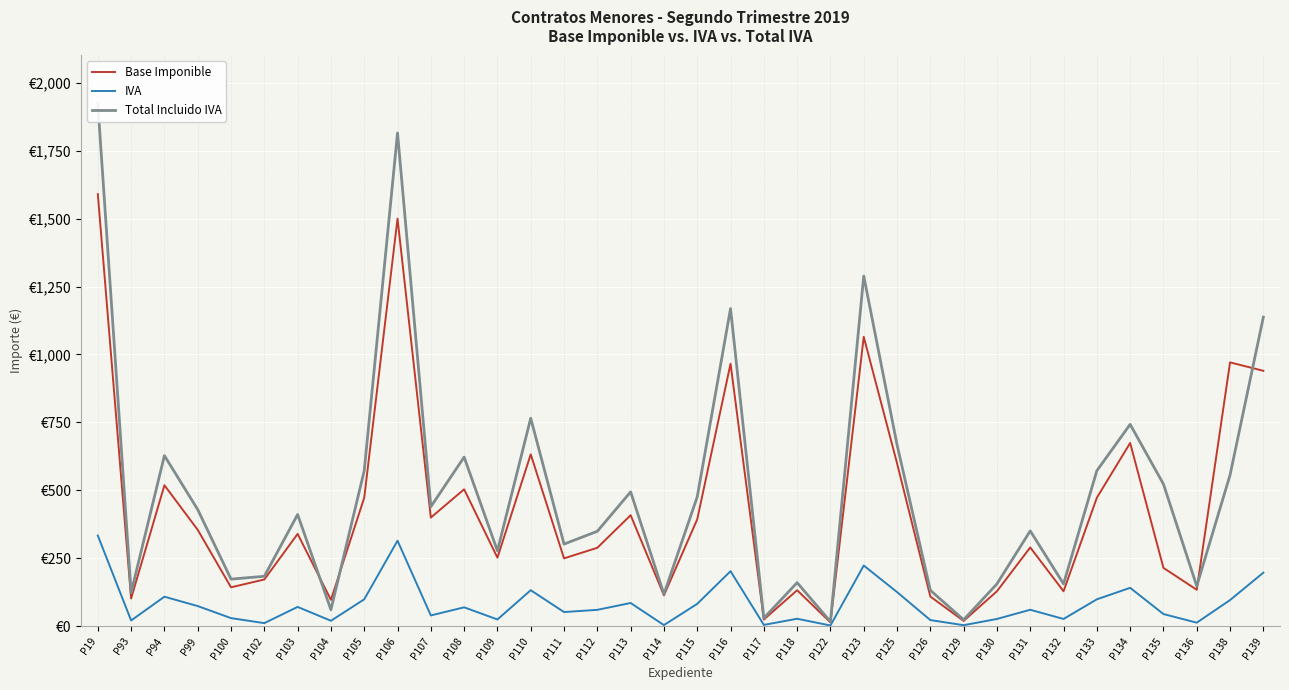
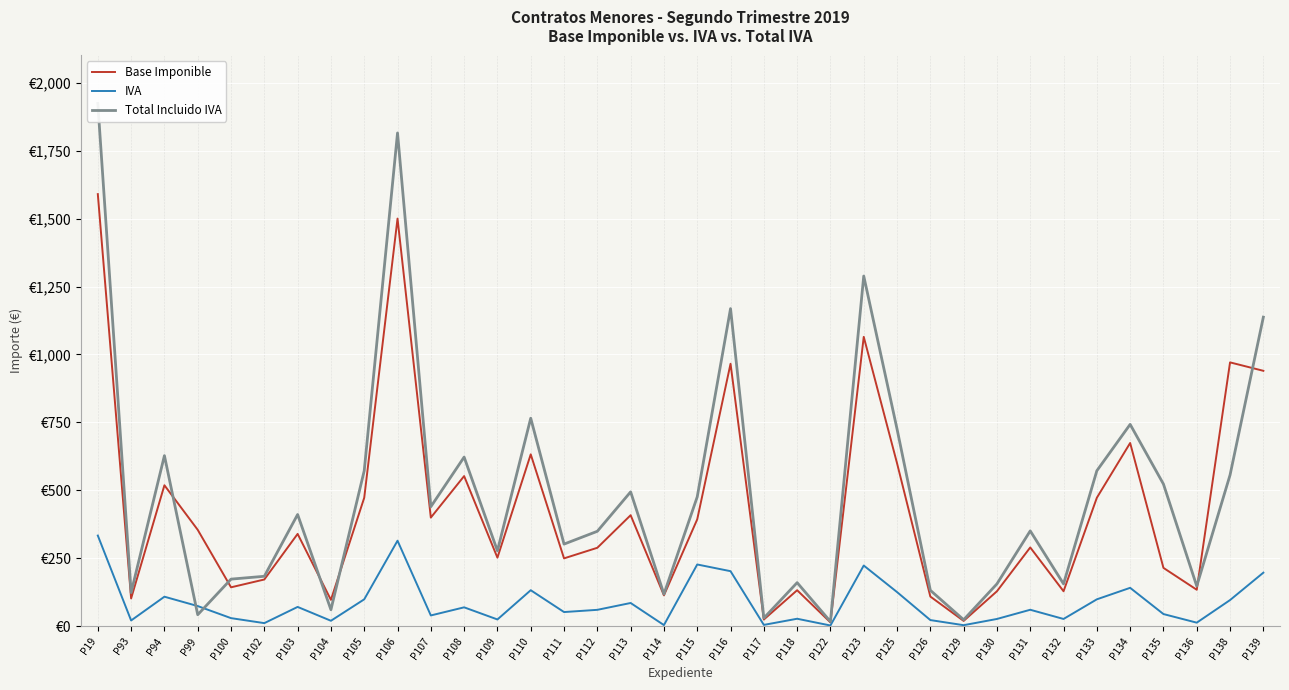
  {
    "Base Imponible": {
      "P19": "€1,590",
      "P93": "€100",
      "P94": "€520",
      "P99": "€360",
      "P100": "€140",
      "P102": "€170",
      "P103": "€340",
      "P104": "€100",
      "P105": "€470",
      "P106": "€1,500",
      "P107": "€400",
-     "P108": "€500",
+     "P108": "€550",
      "P109": "€250",
      "P110": "€630",
      "P111": "€250",
      "P112": "€290",
      "P113": "€410",
      "P115": "€390",
      "P116": "€970",
      "P118": "€130",
      "P123": "€1,070",
      "P125": "€600",
      "P126": "€110",
      "P130": "€130",
      "P131": "€290",
      "P132": "€130",
      "P133": "€470",
      "P134": "€670",
      "P135": "€220",
      "P136": "€130",
      "P138": "€970",
      "P139": "€940"
    },
    "IVA": {
      "P19": "€330",
      "P93": "€20",
      "P94": "€110",
      "P99": "€70",
      "P100": "€30",
      "P102": "€10",
      "P103": "€70",
      "P104": "€20",
      "P105": "€100",
      "P106": "€320",
      "P107": "€40",
      "P108": "€70",
      "P109": "€30",
      "P110": "€130",
      "P111": "€50",
      "P112": "€60",
      "P113": "€90",
      "P114": "€0",
-     "P115": "€80",
+     "P115": "€230",
      "P116": "€200",
      "P117": "€10",
      "P118": "€30",
      "P122": "€0",
      "P123": "€220",
      "P125": "€130",
      "P126": "€20",
      "P129": "€0",
      "P130": "€30",
      "P131": "€60",
      "P132": "€30",
      "P133": "€100",
      "P134": "€140",
      "P135": "€50",
      "P136": "€10",
      "P138": "€100",
      "P139": "€200"
    },
    "Total Incluido IVA": {
      "P93": "€120",
      "P94": "€630",
-     "P99": "€430",
+     "P99": "€40",
      "P100": "€170",
      "P102": "€180",
      "P103": "€410",
      "P104": "€60",
      "P105": "€570",
      "P106": "€1,820",
      "P107": "€440",
      "P108": "€620",
      "P109": "€280",
      "P110": "€770",
      "P111": "€300",
      "P112": "€350",
      "P113": "€490",
      "P115": "€480",
      "P116": "€1,170",
      "P118": "€160",
      "P123": "€1,290",
-     "P125": "€670",
+     "P125": "€730",
      "P126": "€130",
      "P130": "€160",
      "P131": "€350",
      "P132": "€160",
      "P133": "€570",
      "P134": "€740",
      "P135": "€520",
      "P136": "€150",
      "P138": "€560",
      "P139": "€1,140"
    }
  }
